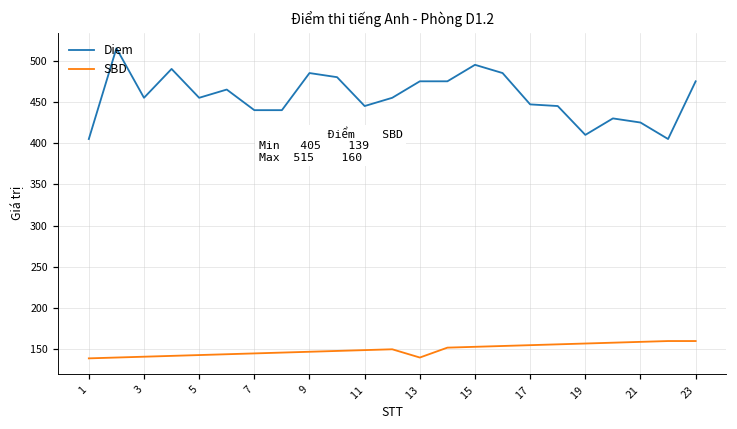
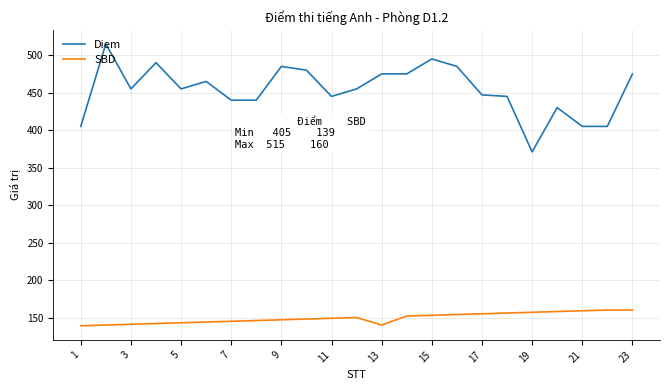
  {
    "Diem": {
      "1": 410,
      "3": 460,
      "5": 460,
      "9": 490,
      "11": 450,
      "13": 480,
      "15": 500,
      "17": 450,
-     "19": 410,
-     "21": 430,
+     "19": 370,
+     "21": 410,
      "23": 480
    },
    "SBD": {
      "1": 140,
      "3": 140,
      "5": 140,
      "7": 150,
      "9": 150,
      "11": 150,
      "13": 140,
      "15": 150,
      "17": 160,
      "19": 160,
      "21": 160,
      "23": 160
    }
  }
